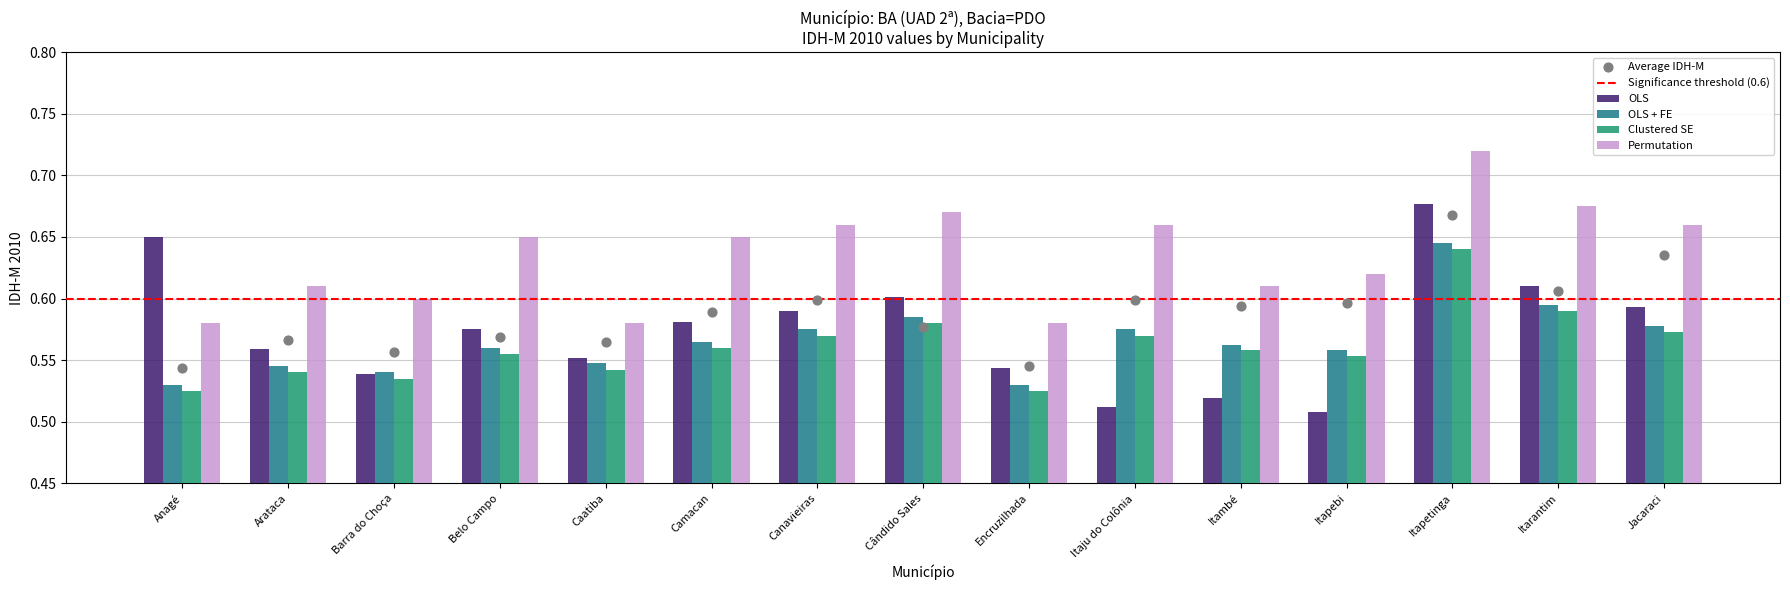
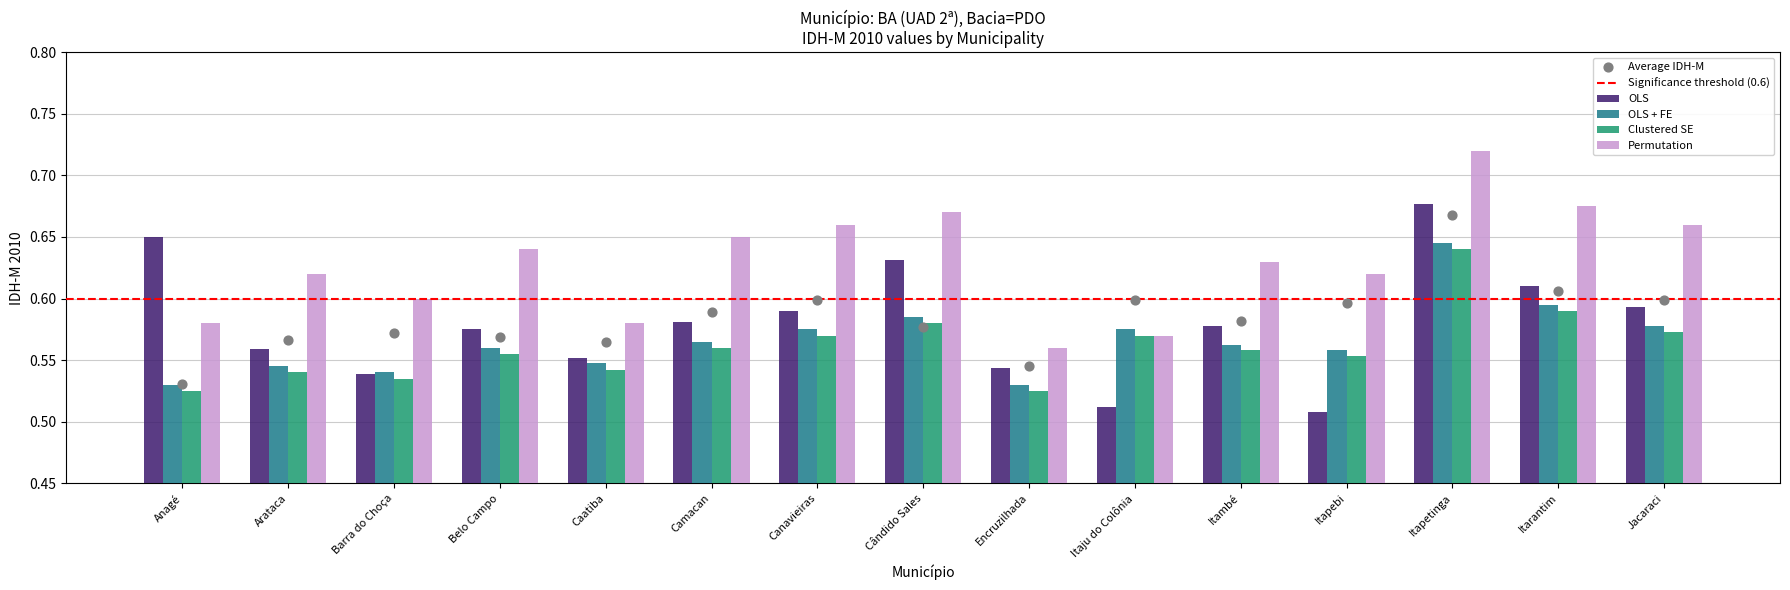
  {
    "OLS": {
      "Anagé": 0.650,
      "Arataca": 0.559,
      "Barra do Choça": 0.539,
      "Belo Campo": 0.575,
      "Caatiba": 0.552,
      "Camacan": 0.581,
      "Canavieiras": 0.590,
-     "Cândido Sales": 0.601,
+     "Cândido Sales": 0.631,
      "Encruzilhada": 0.544,
      "Itaju do Colônia": 0.512,
-     "Itambé": 0.519,
+     "Itambé": 0.578,
      "Itapebi": 0.508,
      "Itapetinga": 0.677,
      "Itarantim": 0.610,
      "Jacaraci": 0.593
    },
    "Average IDH-M": {
-     "Anagé": 0.544,
-     "Barra do Choça": 0.557,
-     "Itambé": 0.594,
-     "Jacaraci": 0.635
+     "Anagé": 0.531,
+     "Barra do Choça": 0.572,
+     "Itambé": 0.582,
+     "Jacaraci": 0.599
    },
    "Permutation": {
      "Anagé": 0.58,
-     "Arataca": 0.61,
+     "Arataca": 0.62,
      "Barra do Choça": 0.60,
-     "Belo Campo": 0.65,
+     "Belo Campo": 0.64,
      "Caatiba": 0.58,
      "Camacan": 0.65,
      "Canavieiras": 0.66,
      "Cândido Sales": 0.67,
-     "Encruzilhada": 0.58,
-     "Itaju do Colônia": 0.66,
-     "Itambé": 0.61,
+     "Encruzilhada": 0.56,
+     "Itaju do Colônia": 0.57,
+     "Itambé": 0.63,
      "Itapebi": 0.62,
      "Itapetinga": 0.72,
      "Itarantim": 0.675,
      "Jacaraci": 0.66
    }
  }
